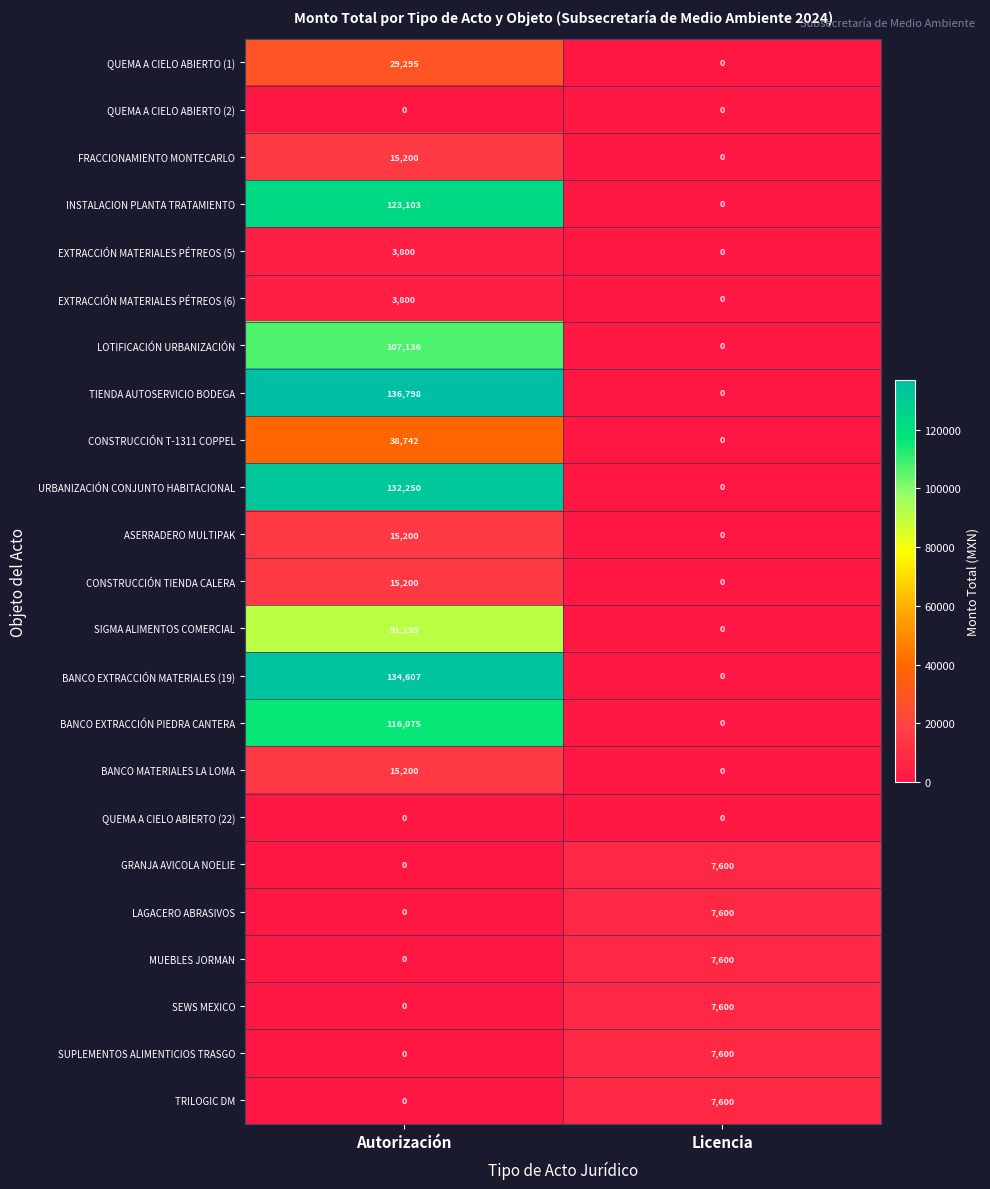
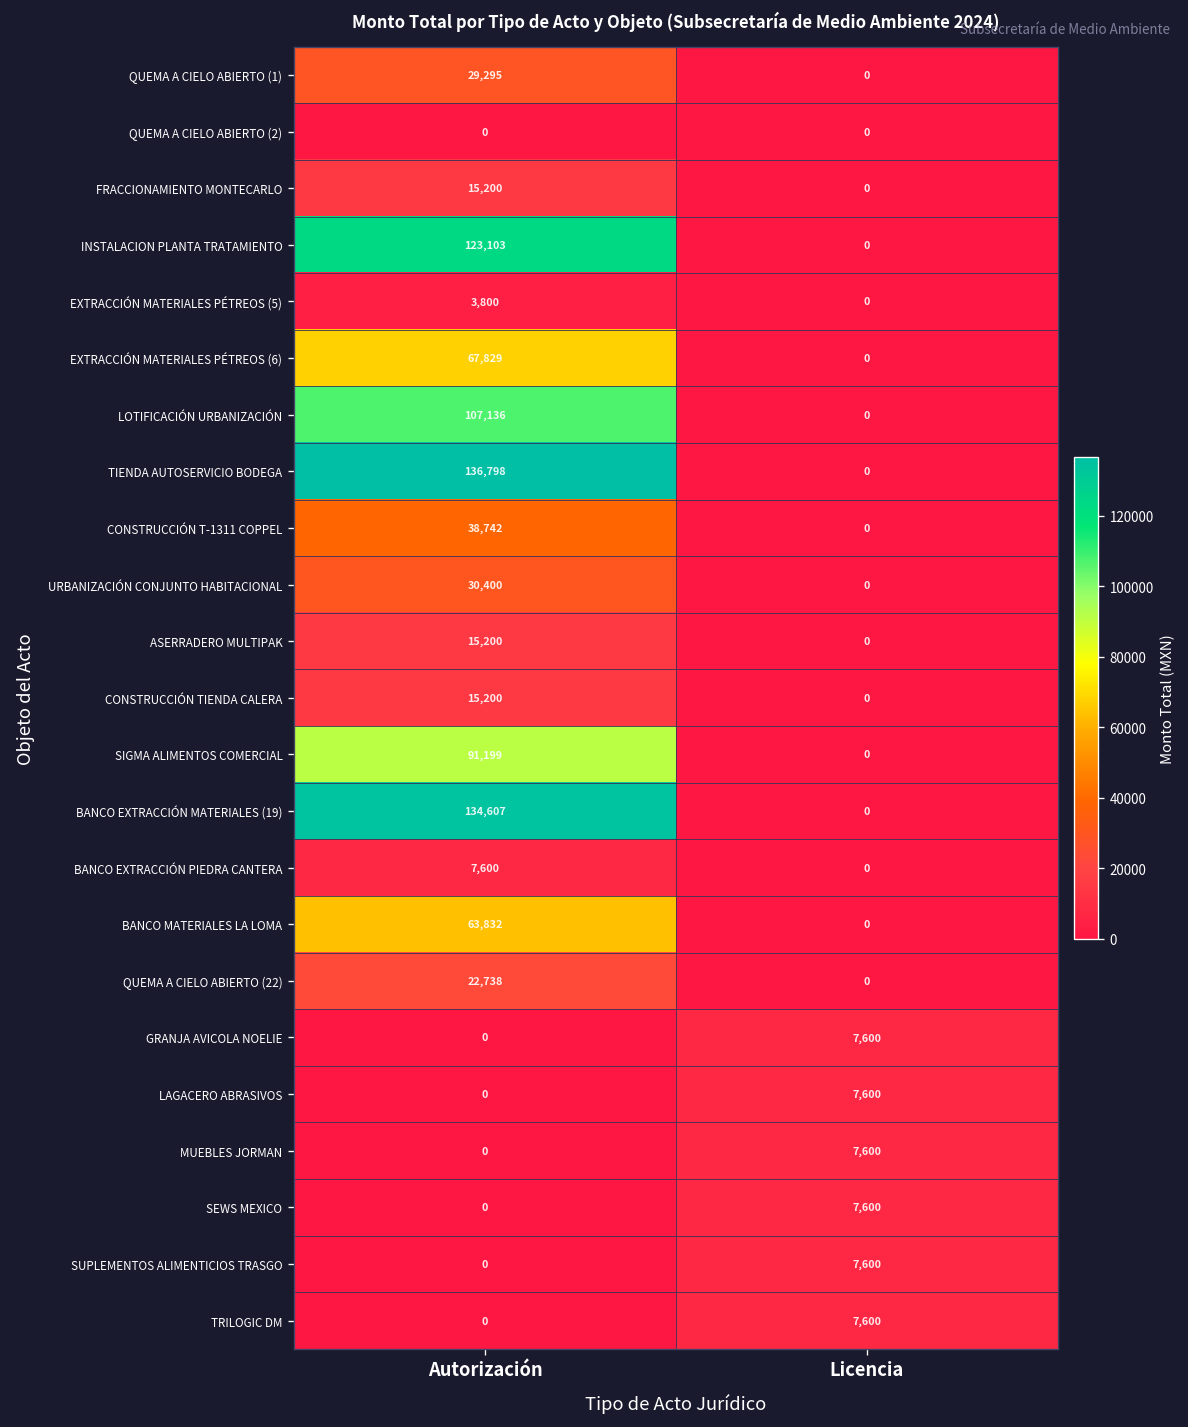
  {
    "QUEMA A CIELO ABIERTO (1)": {
      "Autorización": "29,295",
      "Licencia": "0"
    },
    "QUEMA A CIELO ABIERTO (2)": {
      "Autorización": "0",
      "Licencia": "0"
    },
    "FRACCIONAMIENTO MONTECARLO": {
      "Autorización": "15,200",
      "Licencia": "0"
    },
    "INSTALACION PLANTA TRATAMIENTO": {
      "Autorización": "123,103",
      "Licencia": "0"
    },
    "EXTRACCIÓN MATERIALES PÉTREOS (5)": {
      "Autorización": "3,800",
      "Licencia": "0"
    },
    "EXTRACCIÓN MATERIALES PÉTREOS (6)": {
-     "Autorización": "3,800",
+     "Autorización": "67,829",
      "Licencia": "0"
    },
    "LOTIFICACIÓN URBANIZACIÓN": {
      "Autorización": "107,136",
      "Licencia": "0"
    },
    "TIENDA AUTOSERVICIO BODEGA": {
      "Autorización": "136,798",
      "Licencia": "0"
    },
    "CONSTRUCCIÓN T-1311 COPPEL": {
      "Autorización": "38,742",
      "Licencia": "0"
    },
    "URBANIZACIÓN CONJUNTO HABITACIONAL": {
-     "Autorización": "132,250",
+     "Autorización": "30,400",
      "Licencia": "0"
    },
    "ASERRADERO MULTIPAK": {
      "Autorización": "15,200",
      "Licencia": "0"
    },
    "CONSTRUCCIÓN TIENDA CALERA": {
      "Autorización": "15,200",
      "Licencia": "0"
    },
    "SIGMA ALIMENTOS COMERCIAL": {
      "Autorización": "91,199",
      "Licencia": "0"
    },
    "BANCO EXTRACCIÓN MATERIALES (19)": {
      "Autorización": "134,607",
      "Licencia": "0"
    },
    "BANCO EXTRACCIÓN PIEDRA CANTERA": {
-     "Autorización": "116,075",
+     "Autorización": "7,600",
      "Licencia": "0"
    },
    "BANCO MATERIALES LA LOMA": {
-     "Autorización": "15,200",
+     "Autorización": "63,832",
      "Licencia": "0"
    },
    "QUEMA A CIELO ABIERTO (22)": {
-     "Autorización": "0",
+     "Autorización": "22,738",
      "Licencia": "0"
    },
    "GRANJA AVICOLA NOELIE": {
      "Autorización": "0",
      "Licencia": "7,600"
    },
    "LAGACERO ABRASIVOS": {
      "Autorización": "0",
      "Licencia": "7,600"
    },
    "MUEBLES JORMAN": {
      "Autorización": "0",
      "Licencia": "7,600"
    },
    "SEWS MEXICO": {
      "Autorización": "0",
      "Licencia": "7,600"
    },
    "SUPLEMENTOS ALIMENTICIOS TRASGO": {
      "Autorización": "0",
      "Licencia": "7,600"
    },
    "TRILOGIC DM": {
      "Autorización": "0",
      "Licencia": "7,600"
    }
  }
